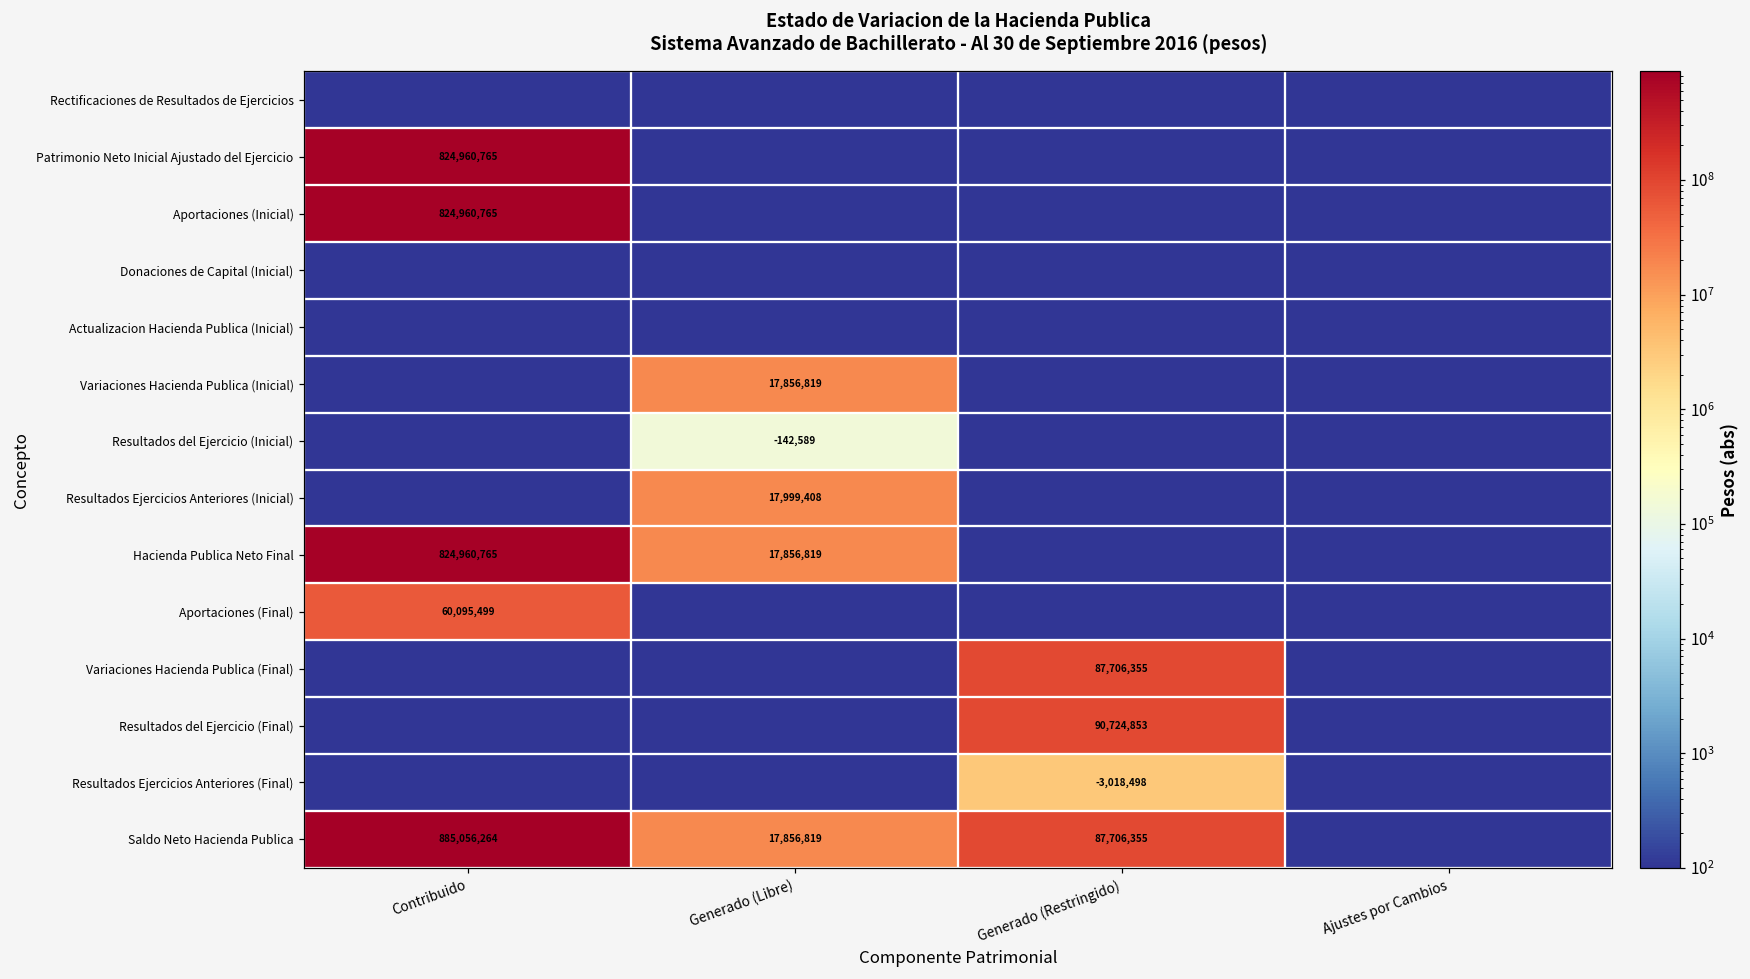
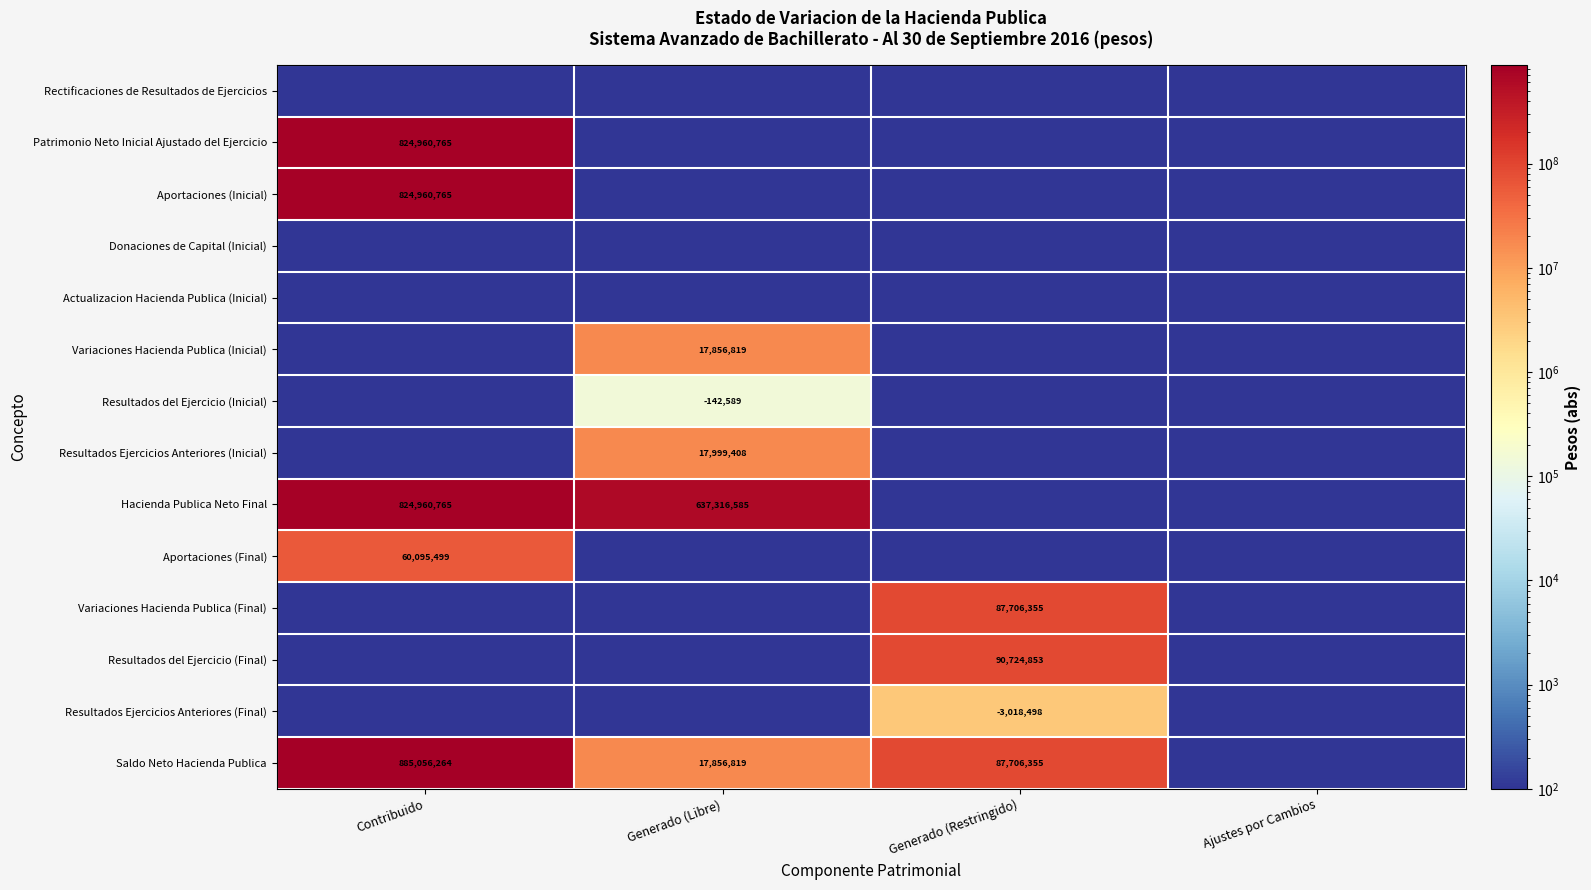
  {
    "Patrimonio Neto Inicial Ajustado del Ejercicio": {
      "Contribuido": "824,960,765"
    },
    "Aportaciones (Inicial)": {
      "Contribuido": "824,960,765"
    },
    "Variaciones Hacienda Publica (Inicial)": {
      "Generado (Libre)": "17,856,819"
    },
    "Resultados del Ejercicio (Inicial)": {
      "Generado (Libre)": "-142,589"
    },
    "Resultados Ejercicios Anteriores (Inicial)": {
      "Generado (Libre)": "17,999,408"
    },
    "Hacienda Publica Neto Final": {
      "Contribuido": "824,960,765",
-     "Generado (Libre)": "17,856,819"
+     "Generado (Libre)": "637,316,585"
    },
    "Aportaciones (Final)": {
      "Contribuido": "60,095,499"
    },
    "Variaciones Hacienda Publica (Final)": {
      "Generado (Restringido)": "87,706,355"
    },
    "Resultados del Ejercicio (Final)": {
      "Generado (Restringido)": "90,724,853"
    },
    "Resultados Ejercicios Anteriores (Final)": {
      "Generado (Restringido)": "-3,018,498"
    },
    "Saldo Neto Hacienda Publica": {
      "Contribuido": "885,056,264",
      "Generado (Libre)": "17,856,819",
      "Generado (Restringido)": "87,706,355"
    }
  }
